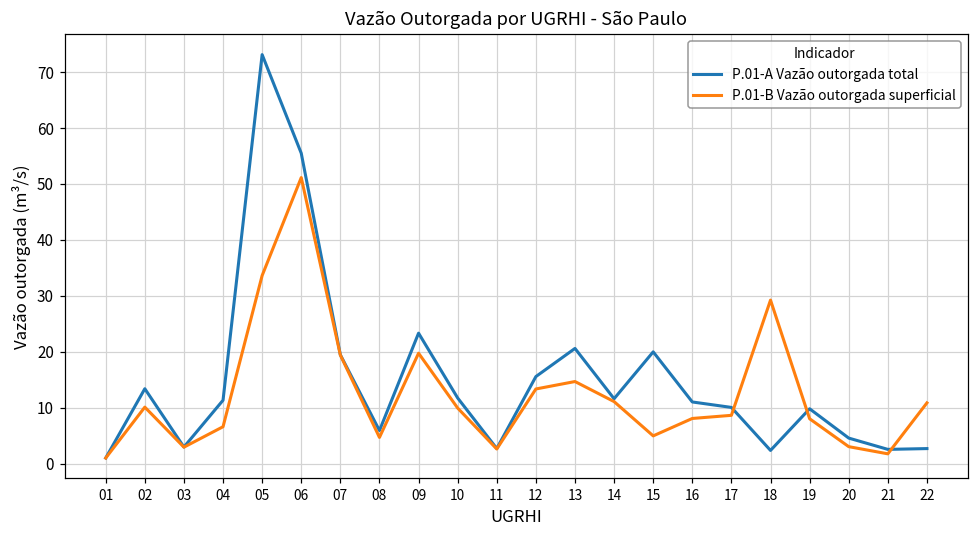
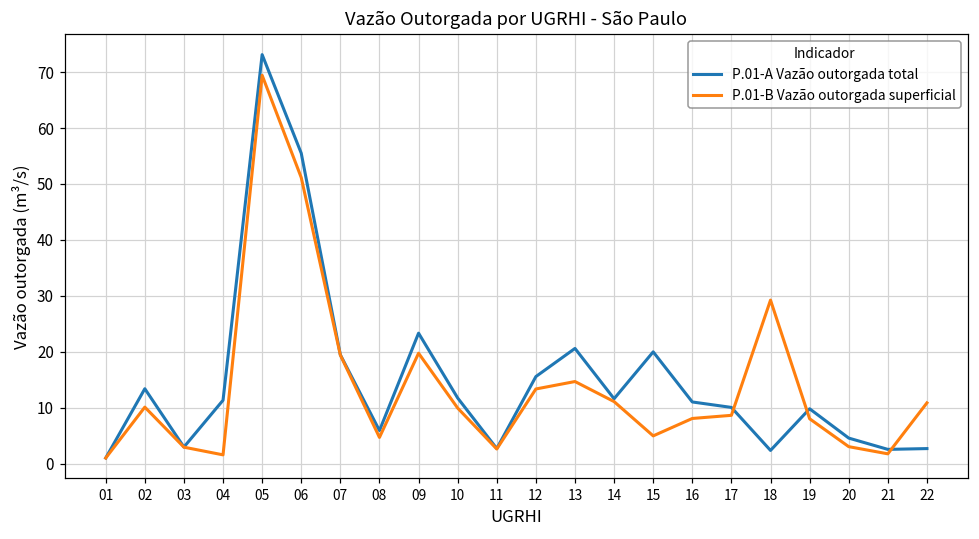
  {
    "P.01-A Vazão outorgada total": {
      "02": 13,
      "04": 11,
      "05": 73,
      "06": 55,
      "08": 6,
      "09": 23,
      "10": 12,
      "12": 16,
      "13": 21,
      "14": 12,
      "15": 20,
      "16": 11,
      "17": 10,
      "18": 2,
      "19": 10,
      "20": 5,
      "21": 3,
      "22": 3
    },
    "P.01-B Vazão outorgada superficial": {
      "02": 10,
-     "04": 7,
-     "05": 34,
+     "04": 2,
+     "05": 69,
      "06": 51,
      "08": 5,
      "09": 20,
      "10": 10,
      "12": 13,
      "13": 15,
      "14": 11,
      "15": 5,
      "16": 8,
      "17": 9,
      "18": 29,
      "19": 8,
      "20": 3,
      "21": 2,
      "22": 11
    }
  }
